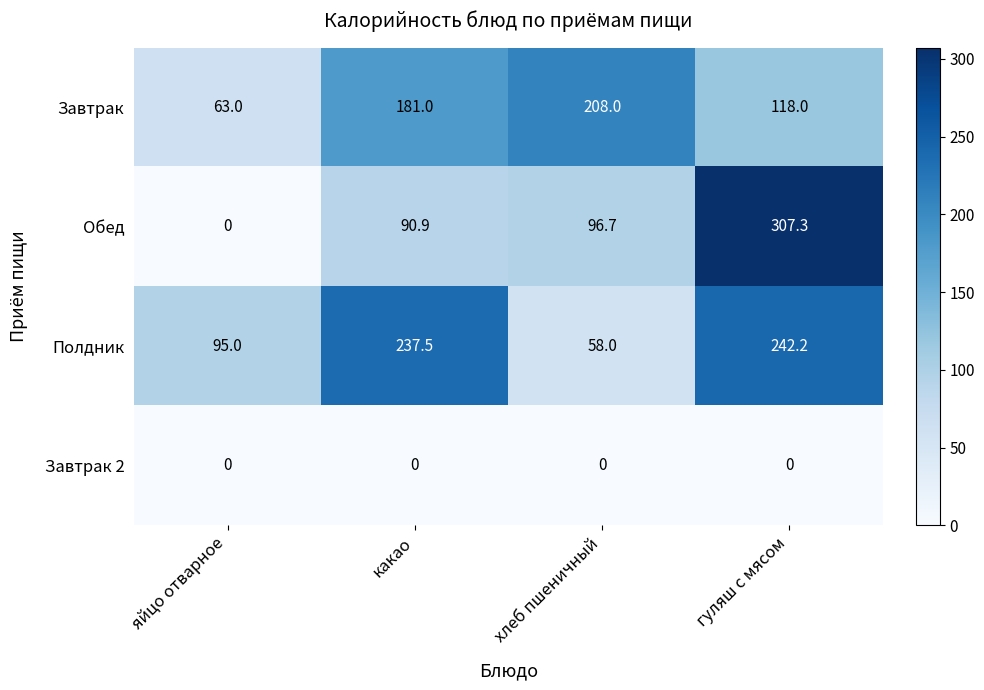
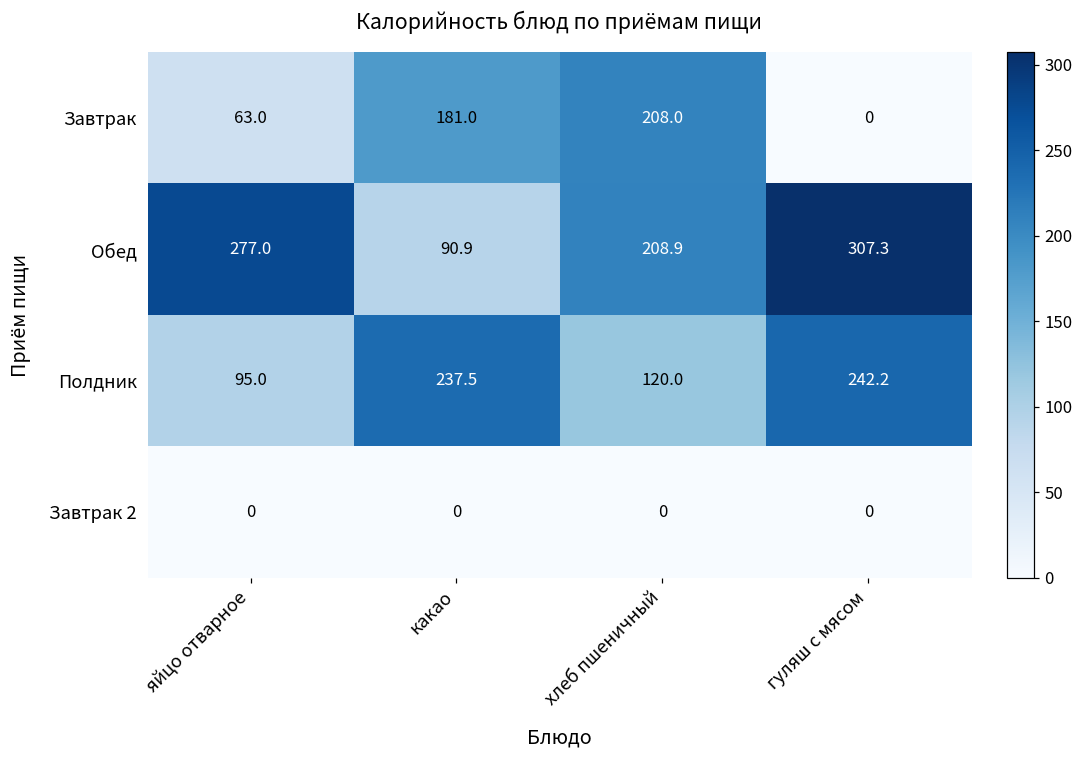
  {
    "Завтрак": {
      "яйцо отварное": 63.0,
      "какао": 181.0,
      "хлеб пшеничный": 208.0,
-     "гуляш с мясом": 118.0
+     "гуляш с мясом": 0
    },
    "Обед": {
-     "яйцо отварное": 0,
+     "яйцо отварное": 277.0,
      "какао": 90.9,
-     "хлеб пшеничный": 96.7,
+     "хлеб пшеничный": 208.9,
      "гуляш с мясом": 307.3
    },
    "Полдник": {
      "яйцо отварное": 95.0,
      "какао": 237.5,
-     "хлеб пшеничный": 58.0,
+     "хлеб пшеничный": 120.0,
      "гуляш с мясом": 242.2
    },
    "Завтрак 2": {
      "яйцо отварное": 0,
      "какао": 0,
      "хлеб пшеничный": 0,
      "гуляш с мясом": 0
    }
  }
